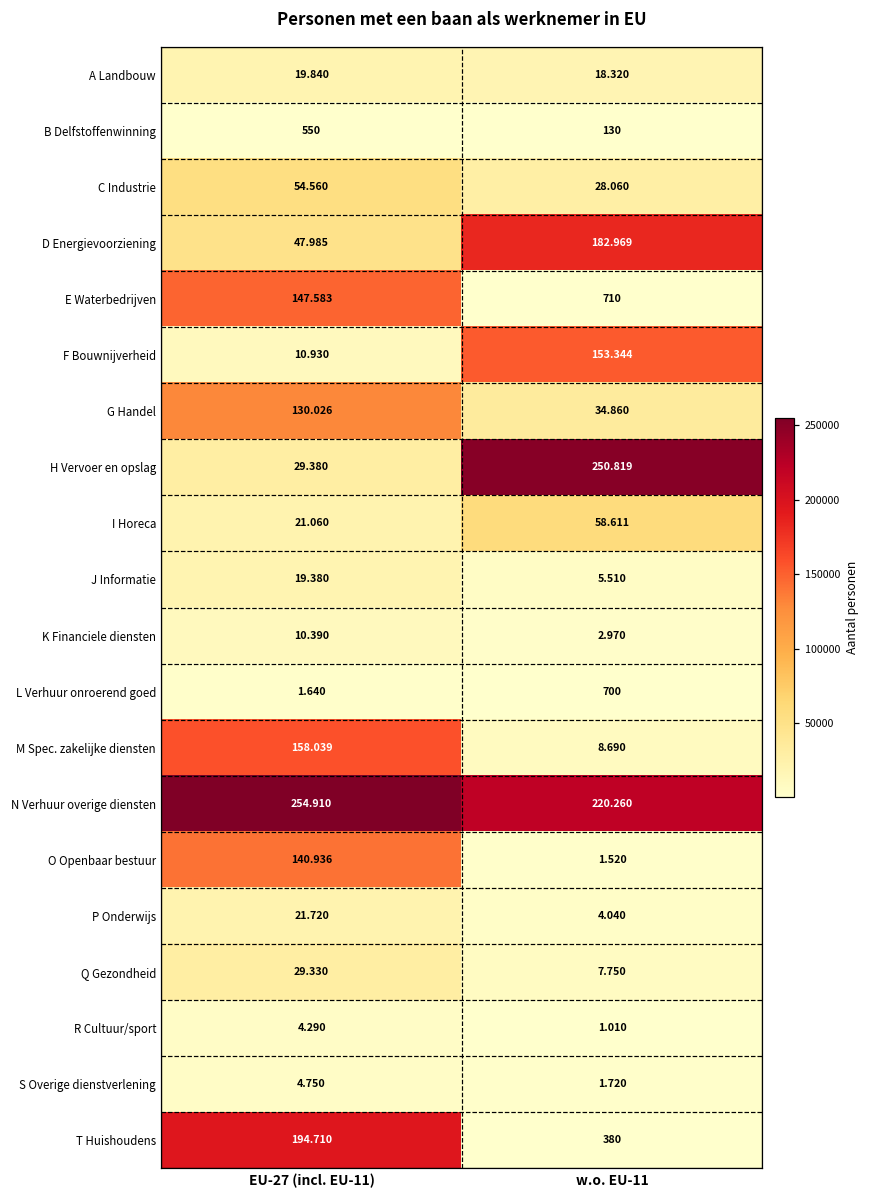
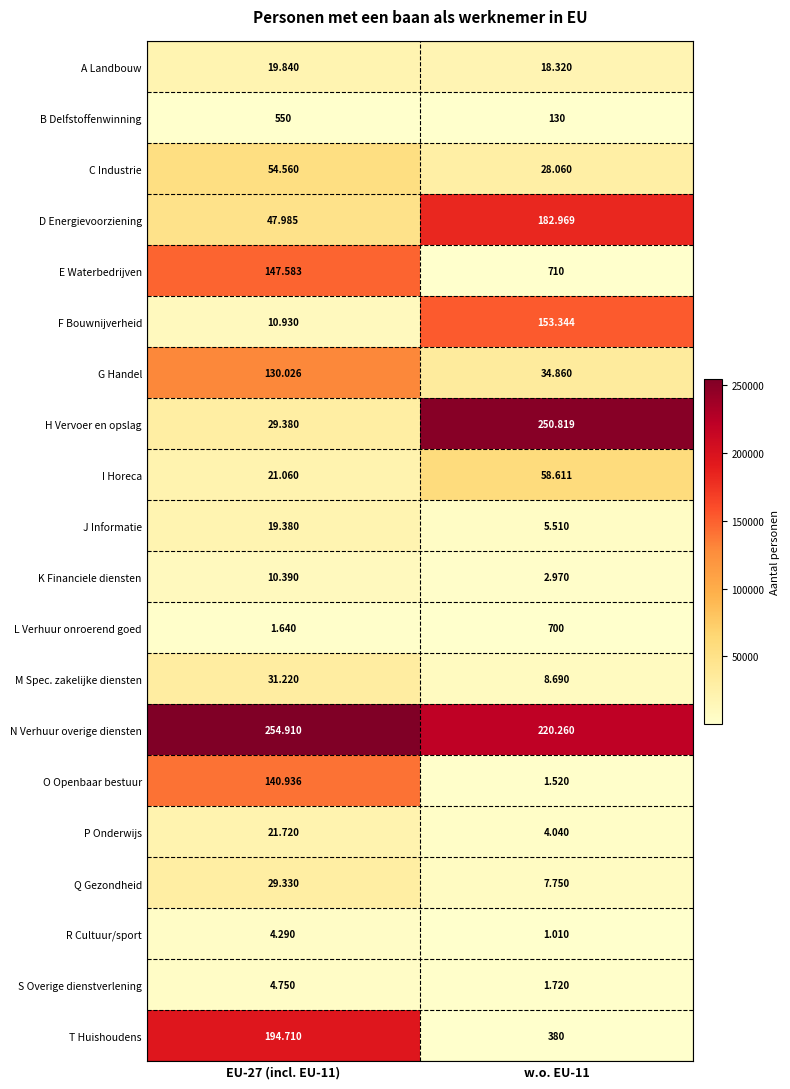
  {
    "A Landbouw": {
      "EU-27 (incl. EU-11)": 19.840,
      "w.o. EU-11": 18.320
    },
    "B Delfstoffenwinning": {
      "EU-27 (incl. EU-11)": 550,
      "w.o. EU-11": 130
    },
    "C Industrie": {
      "EU-27 (incl. EU-11)": 54.560,
      "w.o. EU-11": 28.060
    },
    "D Energievoorziening": {
      "EU-27 (incl. EU-11)": 47.985,
      "w.o. EU-11": 182.969
    },
    "E Waterbedrijven": {
      "EU-27 (incl. EU-11)": 147.583,
      "w.o. EU-11": 710
    },
    "F Bouwnijverheid": {
      "EU-27 (incl. EU-11)": 10.930,
      "w.o. EU-11": 153.344
    },
    "G Handel": {
      "EU-27 (incl. EU-11)": 130.026,
      "w.o. EU-11": 34.860
    },
    "H Vervoer en opslag": {
      "EU-27 (incl. EU-11)": 29.380,
      "w.o. EU-11": 250.819
    },
    "I Horeca": {
      "EU-27 (incl. EU-11)": 21.060,
      "w.o. EU-11": 58.611
    },
    "J Informatie": {
      "EU-27 (incl. EU-11)": 19.380,
      "w.o. EU-11": 5.510
    },
    "K Financiele diensten": {
      "EU-27 (incl. EU-11)": 10.390,
      "w.o. EU-11": 2.970
    },
    "L Verhuur onroerend goed": {
      "EU-27 (incl. EU-11)": 1.640,
      "w.o. EU-11": 700
    },
    "M Spec. zakelijke diensten": {
-     "EU-27 (incl. EU-11)": 158.039,
+     "EU-27 (incl. EU-11)": 31.220,
      "w.o. EU-11": 8.690
    },
    "N Verhuur overige diensten": {
      "EU-27 (incl. EU-11)": 254.910,
      "w.o. EU-11": 220.260
    },
    "O Openbaar bestuur": {
      "EU-27 (incl. EU-11)": 140.936,
      "w.o. EU-11": 1.520
    },
    "P Onderwijs": {
      "EU-27 (incl. EU-11)": 21.720,
      "w.o. EU-11": 4.040
    },
    "Q Gezondheid": {
      "EU-27 (incl. EU-11)": 29.330,
      "w.o. EU-11": 7.750
    },
    "R Cultuur/sport": {
      "EU-27 (incl. EU-11)": 4.290,
      "w.o. EU-11": 1.010
    },
    "S Overige dienstverlening": {
      "EU-27 (incl. EU-11)": 4.750,
      "w.o. EU-11": 1.720
    },
    "T Huishoudens": {
      "EU-27 (incl. EU-11)": 194.710,
      "w.o. EU-11": 380
    }
  }
